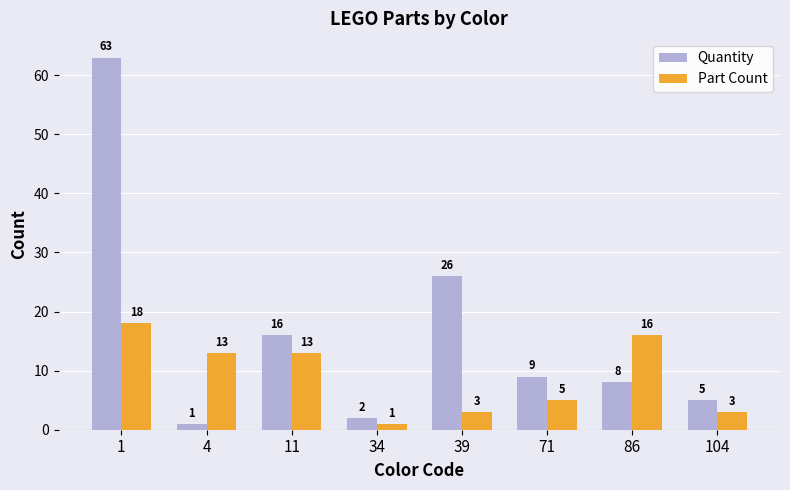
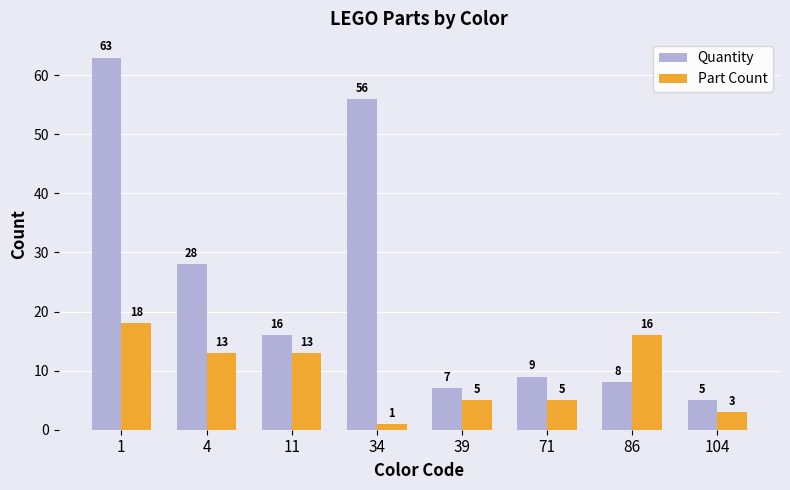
  {
    "Quantity": {
      "1": 63,
-     "4": 1,
+     "4": 28,
      "11": 16,
-     "34": 2,
-     "39": 26,
+     "34": 56,
+     "39": 7,
      "71": 9,
      "86": 8,
      "104": 5
    },
    "Part Count": {
      "1": 18,
      "4": 13,
      "11": 13,
      "34": 1,
-     "39": 3,
+     "39": 5,
      "71": 5,
      "86": 16,
      "104": 3
    }
  }
